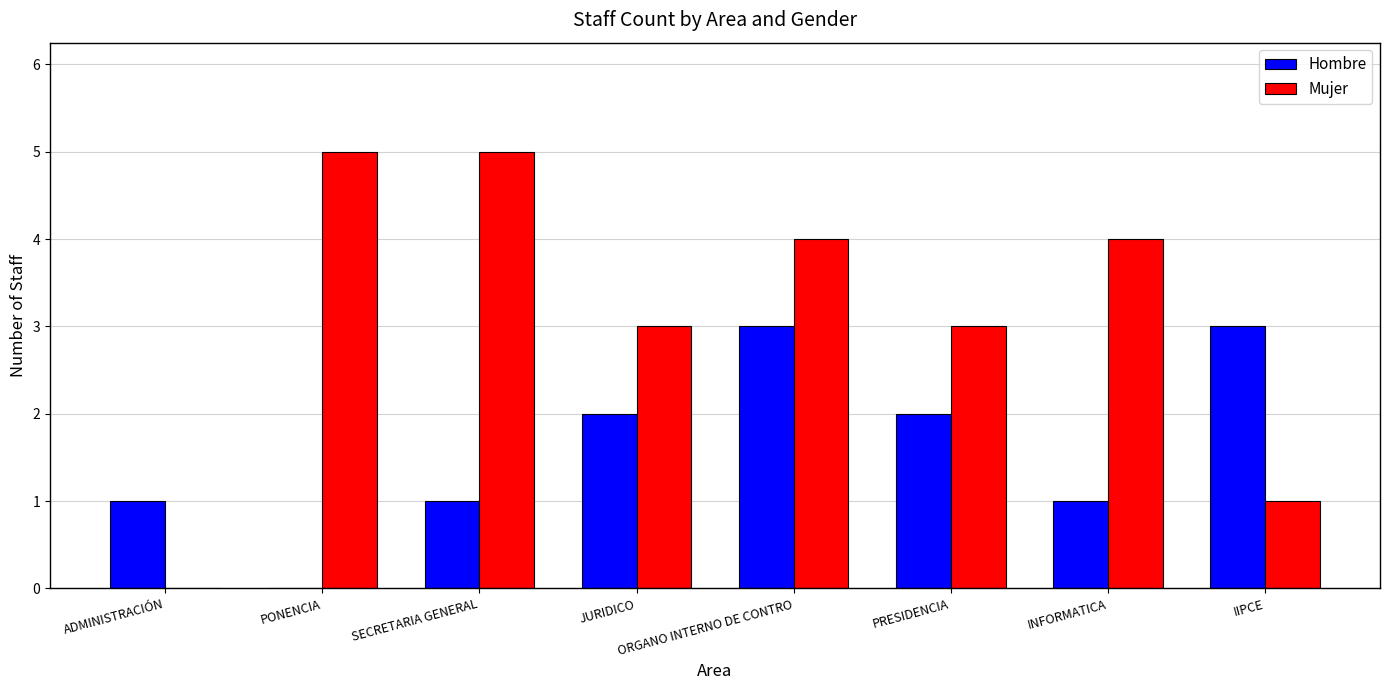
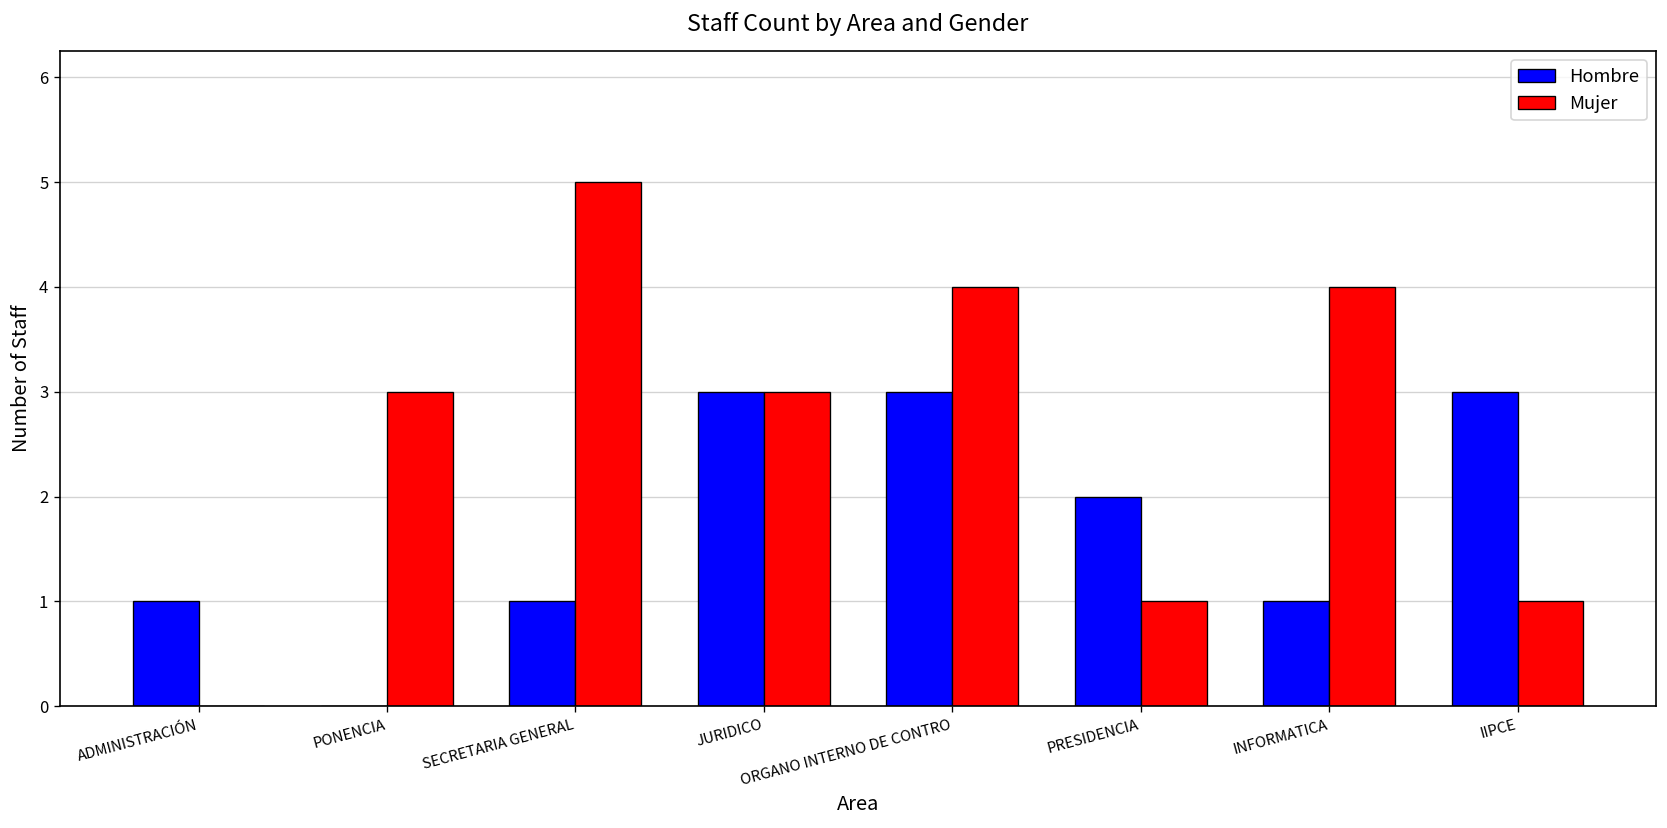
  {
    "Hombre": {
      "ADMINISTRACIÓN": 1,
      "PONENCIA": 0,
      "SECRETARIA GENERAL": 1,
-     "JURIDICO": 2,
+     "JURIDICO": 3,
      "ORGANO INTERNO DE CONTRO": 3,
      "PRESIDENCIA": 2,
      "INFORMATICA": 1,
      "IIPCE": 3
    },
    "Mujer": {
      "ADMINISTRACIÓN": 0,
-     "PONENCIA": 5,
+     "PONENCIA": 3,
      "SECRETARIA GENERAL": 5,
      "JURIDICO": 3,
      "ORGANO INTERNO DE CONTRO": 4,
-     "PRESIDENCIA": 3,
+     "PRESIDENCIA": 1,
      "INFORMATICA": 4,
      "IIPCE": 1
    }
  }
